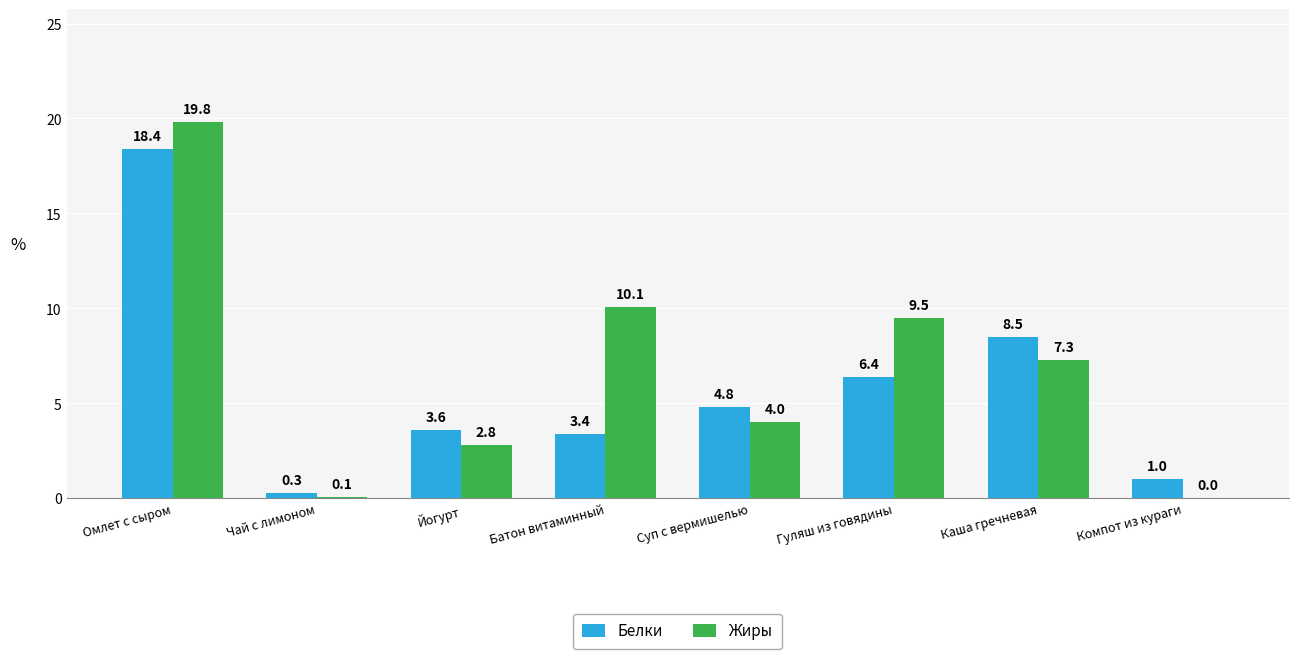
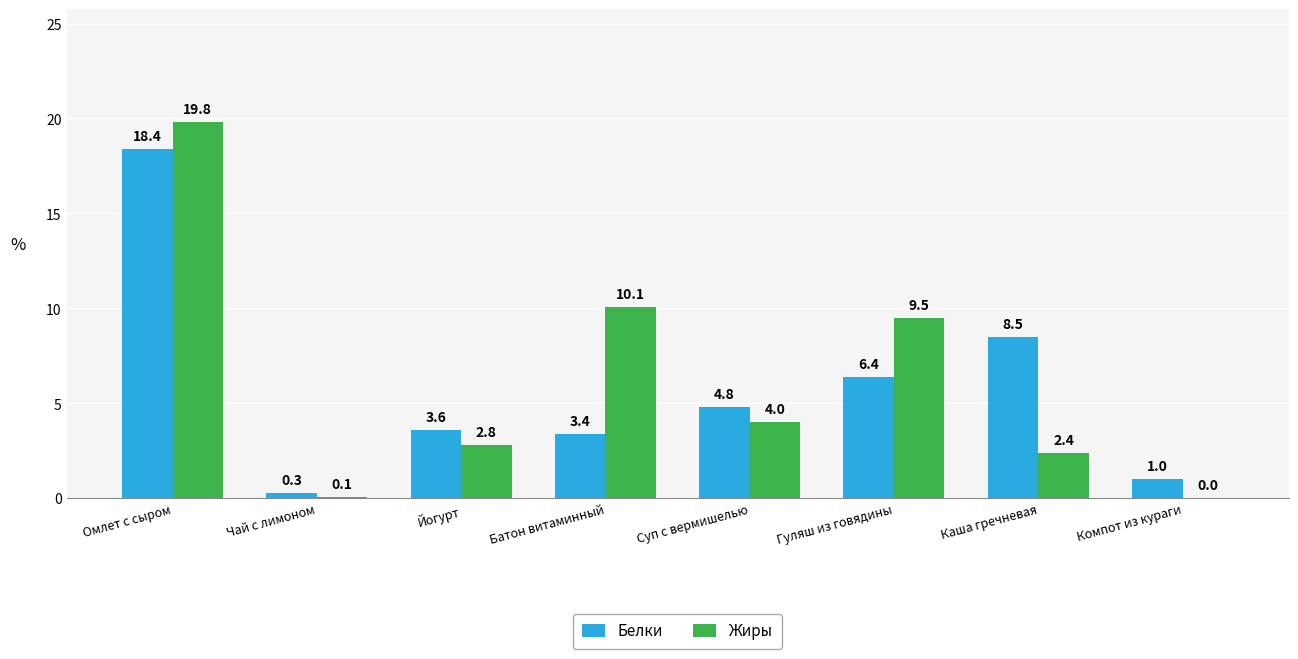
  {
    "Белки": {
      "Омлет с сыром": 18.4,
      "Чай с лимоном": 0.3,
      "Йогурт": 3.6,
      "Батон витаминный": 3.4,
      "Суп с вермишелью": 4.8,
      "Гуляш из говядины": 6.4,
      "Каша гречневая": 8.5,
      "Компот из кураги": 1.0
    },
    "Жиры": {
      "Омлет с сыром": 19.8,
      "Чай с лимоном": 0.1,
      "Йогурт": 2.8,
      "Батон витаминный": 10.1,
      "Суп с вермишелью": 4.0,
      "Гуляш из говядины": 9.5,
-     "Каша гречневая": 7.3,
+     "Каша гречневая": 2.4,
      "Компот из кураги": 0.0
    }
  }
